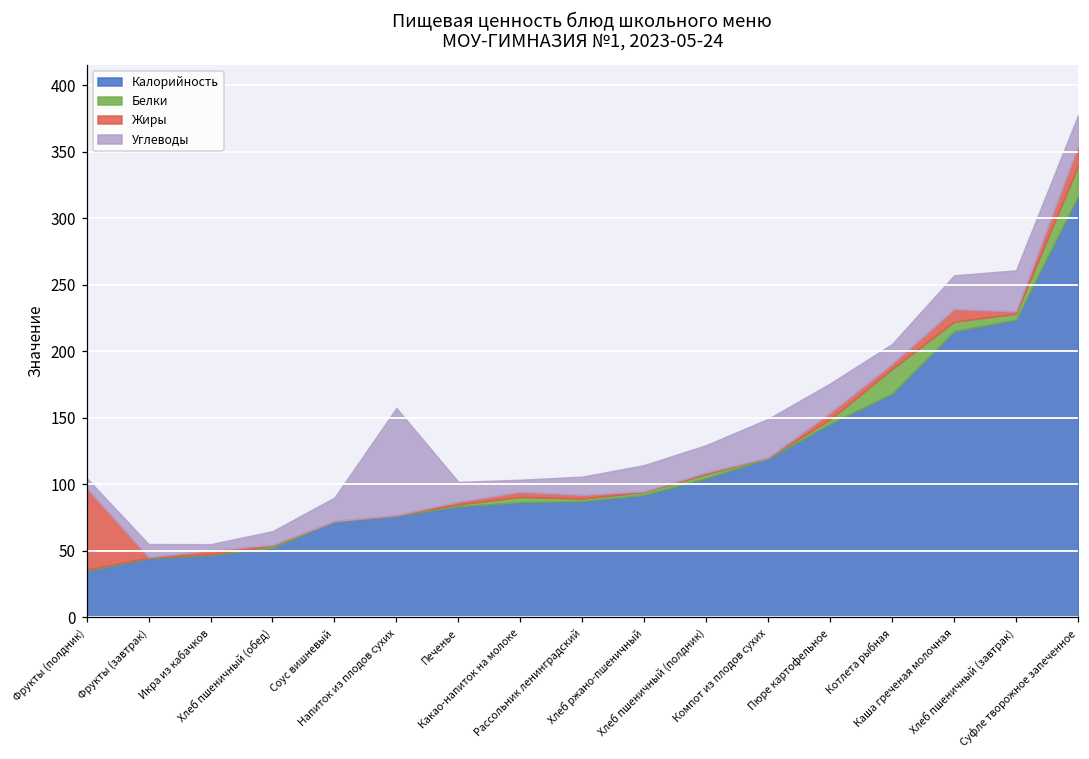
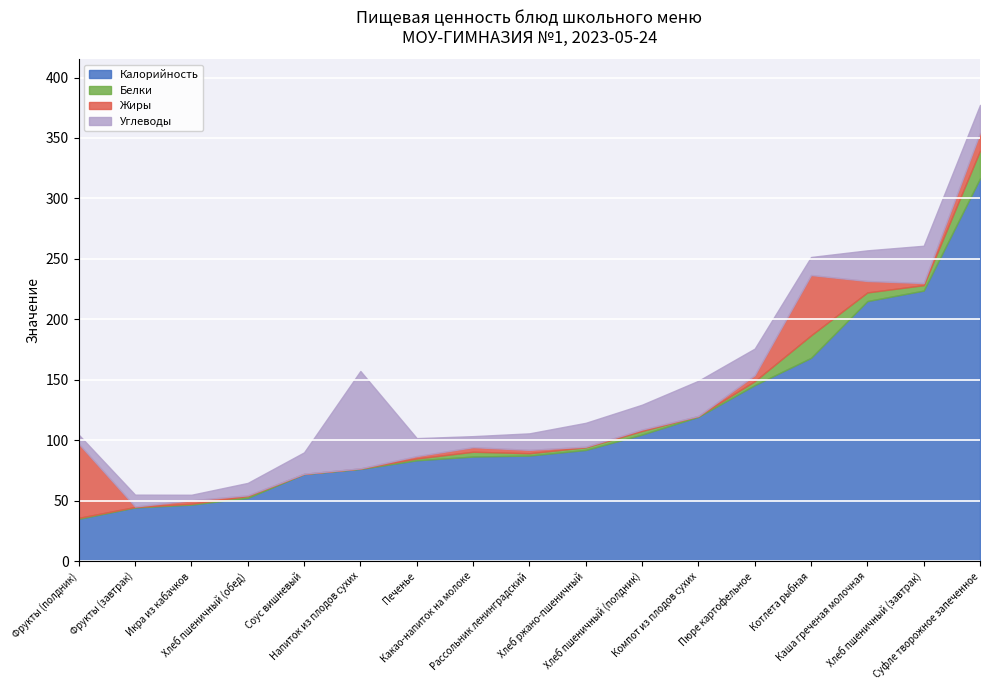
  {
    "Калорийность": {
      "Какао-напиток на молоке": 87,
      "Хлеб ржано-пшеничный": 92,
      "Хлеб пшеничный (полдник)": 105,
      "Пюре картофельное": 146,
      "Котлета рыбная": 168,
      "Каша греченая молочная": 215,
      "Хлеб пшеничный (завтрак)": 224,
      "Суфле творожное запеченное": 317
    },
    "Белки": {
      "Какао-напиток на молоке": 4,
      "Пюре картофельное": 3,
      "Котлета рыбная": 19,
      "Каша греченая молочная": 7,
      "Суфле творожное запеченное": 23
    },
    "Жиры": {
      "Фрукты (полдник)": 61,
      "Икра из кабачков": 3,
      "Какао-напиток на молоке": 4,
      "Рассольник ленинградский": 3,
      "Пюре картофельное": 5,
-     "Котлета рыбная": 4,
+     "Котлета рыбная": 50,
      "Каша греченая молочная": 9,
      "Суфле творожное запеченное": 15
    },
    "Углеводы": {
      "Фрукты (полдник)": 8,
      "Фрукты (завтрак)": 10,
      "Икра из кабачков": 5,
      "Хлеб пшеничный (обед)": 10,
      "Соус вишневый": 18,
      "Напиток из плодов сухих": 81,
      "Печенье": 15,
      "Какао-напиток на молоке": 9,
      "Рассольник ленинградский": 14,
      "Хлеб ржано-пшеничный": 20,
      "Хлеб пшеничный (полдник)": 21,
      "Компот из плодов сухих": 29,
      "Пюре картофельное": 22,
      "Котлета рыбная": 15,
      "Каша греченая молочная": 25,
      "Хлеб пшеничный (завтрак)": 31,
      "Суфле творожное запеченное": 23
    }
  }
